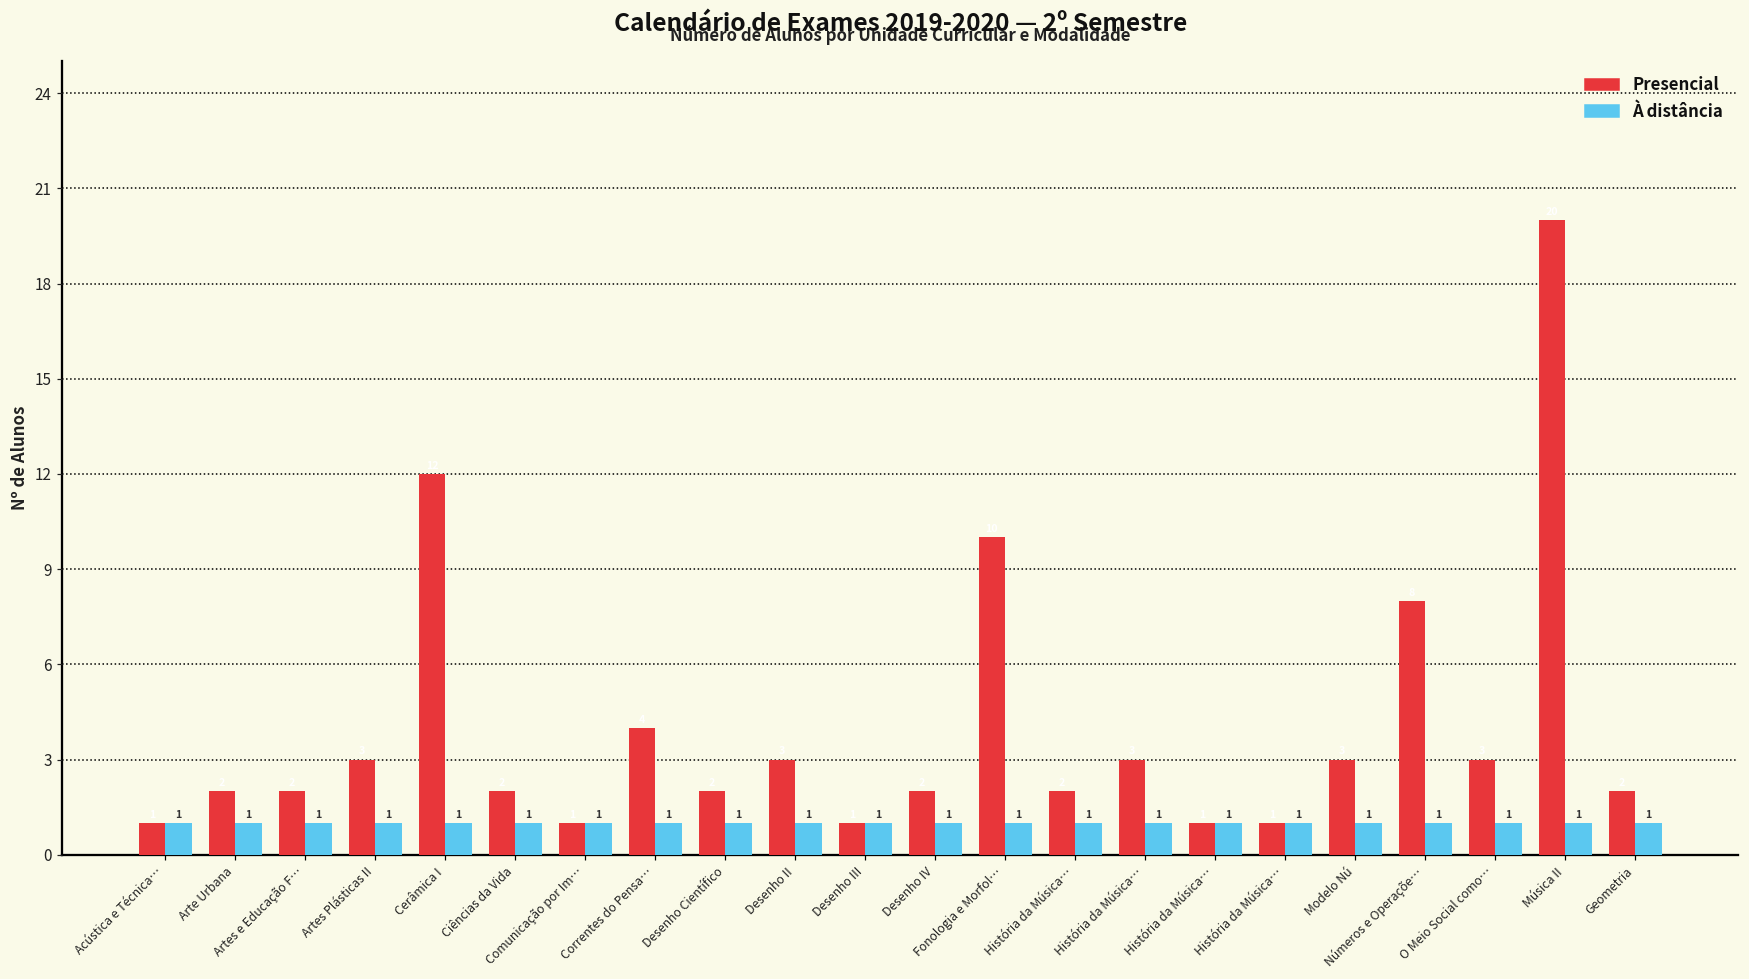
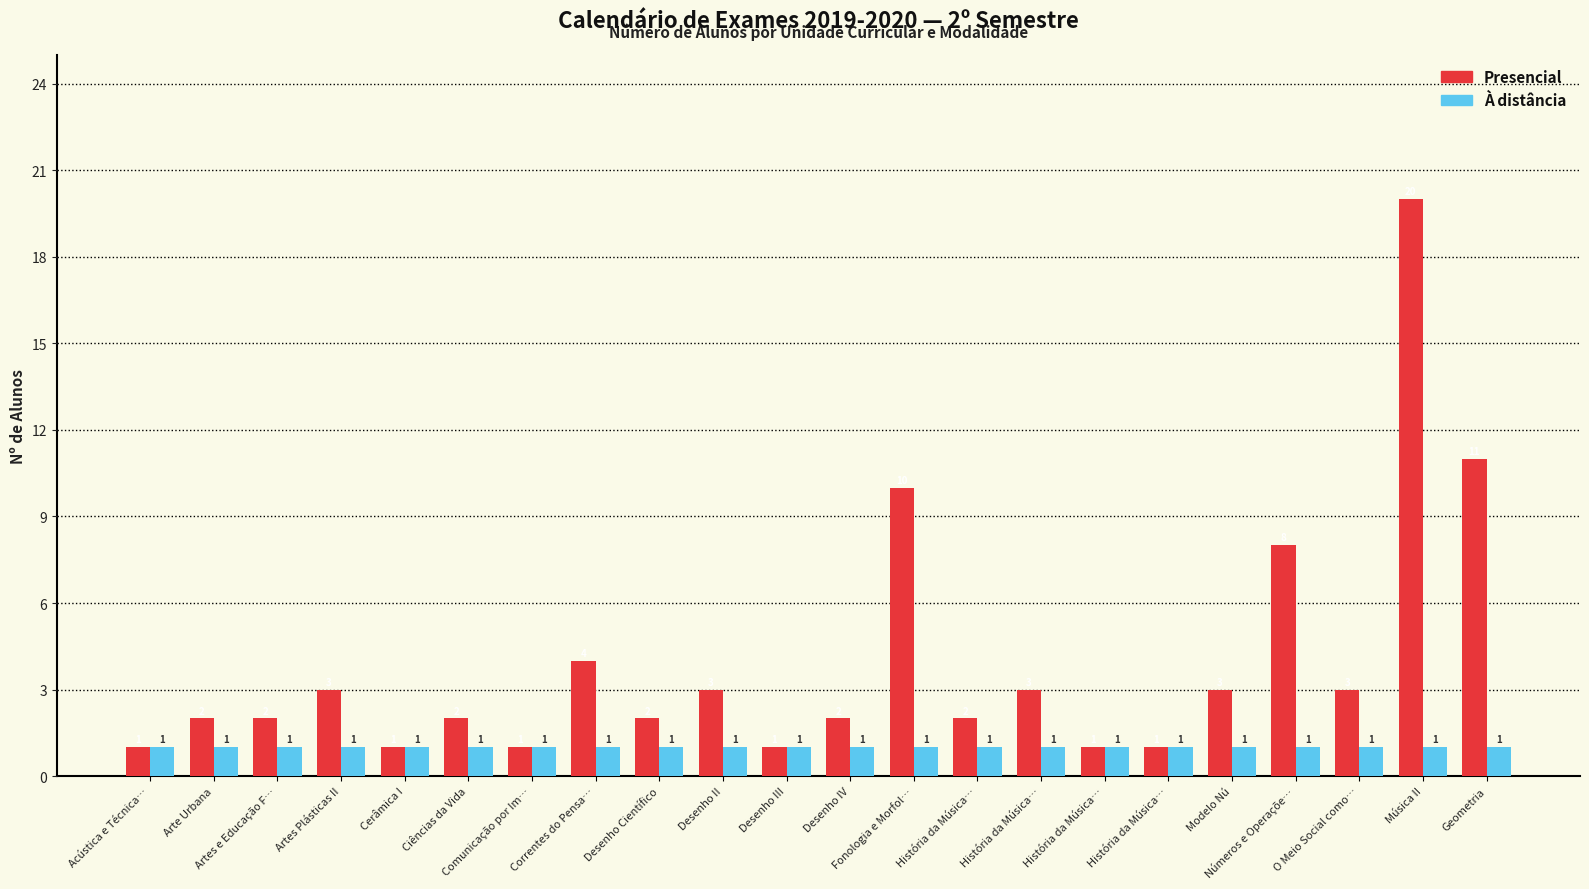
  {
    "Presencial": {
      "Arte Urbana": 2,
      "Artes e Educação F…": 2,
      "Artes Plásticas II": 3,
-     "Cerâmica I": 12,
+     "Cerâmica I": 1,
      "Ciências da Vida": 2,
      "Correntes do Pensa…": 4,
      "Desenho Científico": 2,
      "Desenho II": 3,
      "Desenho IV": 2,
      "Fonologia e Morfol…": 10,
      "Modelo Nú": 3,
      "Números e Operaçõe…": 8,
      "O Meio Social como…": 3,
      "Música II": 20,
-     "Geometria": 2
+     "Geometria": 11
    },
    "À distância": {
      "Acústica e Técnica…": 1,
      "Arte Urbana": 1,
      "Artes e Educação F…": 1,
      "Artes Plásticas II": 1,
      "Cerâmica I": 1,
      "Ciências da Vida": 1,
      "Comunicação por Im…": 1,
      "Correntes do Pensa…": 1,
      "Desenho Científico": 1,
      "Desenho II": 1,
      "Desenho III": 1,
      "Desenho IV": 1,
      "Fonologia e Morfol…": 1,
      "Modelo Nú": 1,
      "Números e Operaçõe…": 1,
      "O Meio Social como…": 1,
      "Música II": 1,
      "Geometria": 1
    }
  }
